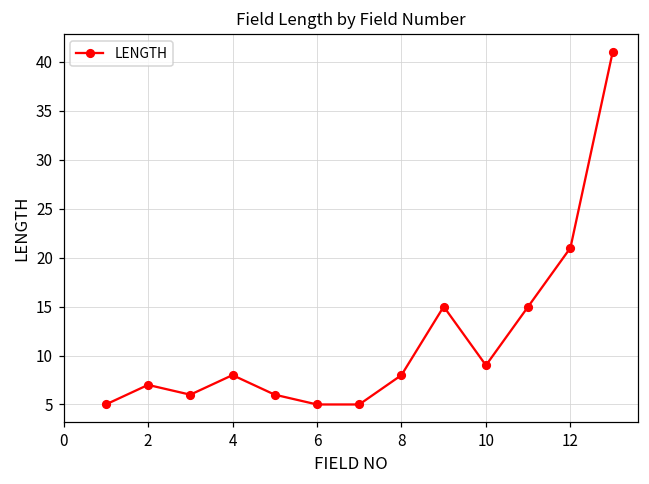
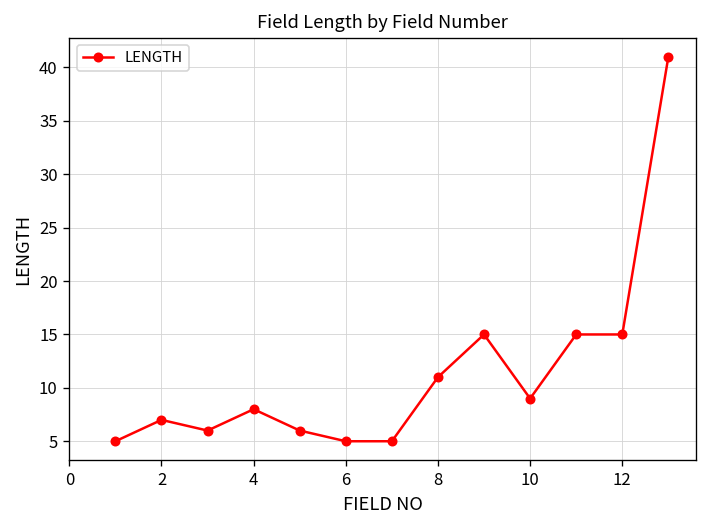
  {
    "2": 7,
    "4": 8,
    "6": 5,
-   "8": 8,
+   "8": 11,
    "10": 9,
-   "12": 21
+   "12": 15
  }
